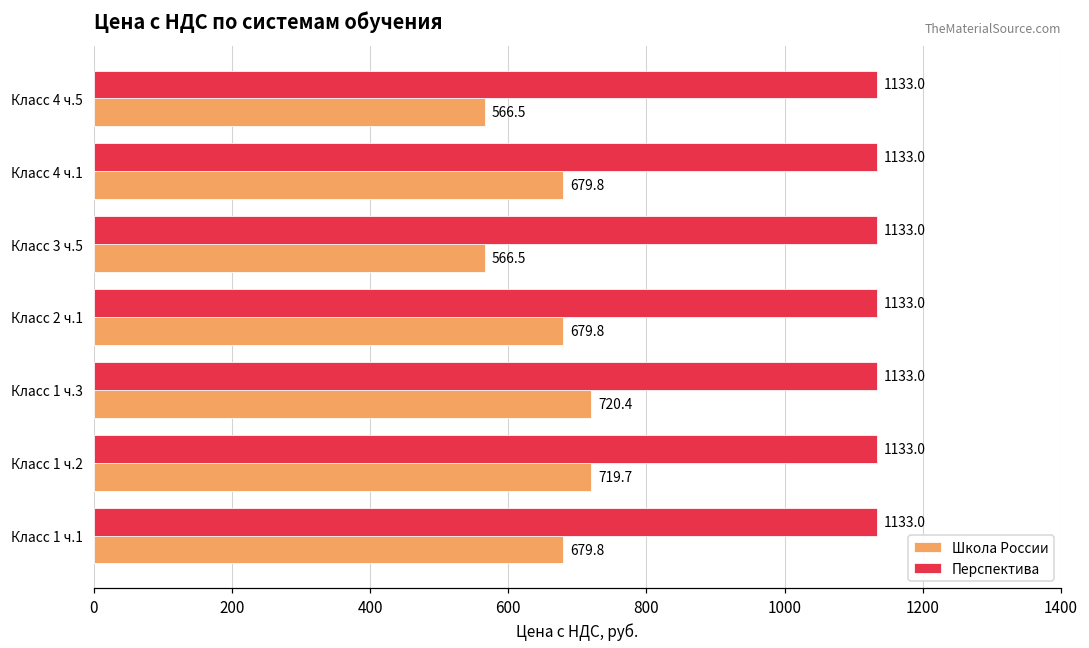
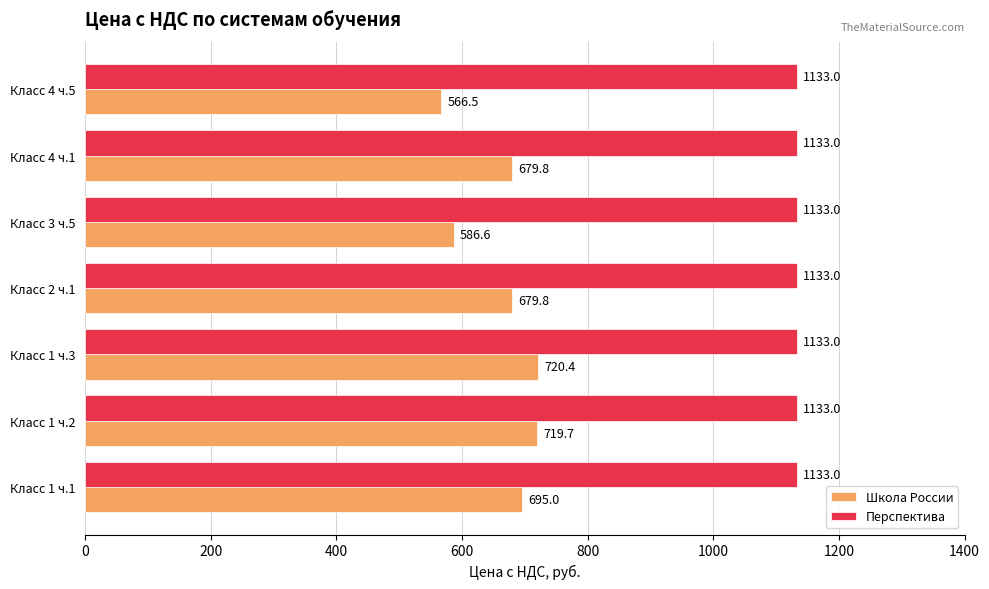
  {
    "Школа России": {
      "Класс 4 ч.5": 566.5,
      "Класс 4 ч.1": 679.8,
-     "Класс 3 ч.5": 566.5,
+     "Класс 3 ч.5": 586.6,
      "Класс 2 ч.1": 679.8,
      "Класс 1 ч.3": 720.4,
      "Класс 1 ч.2": 719.7,
-     "Класс 1 ч.1": 679.8
+     "Класс 1 ч.1": 695.0
    },
    "Перспектива": {
      "Класс 4 ч.5": 1133.0,
      "Класс 4 ч.1": 1133.0,
      "Класс 3 ч.5": 1133.0,
      "Класс 2 ч.1": 1133.0,
      "Класс 1 ч.3": 1133.0,
      "Класс 1 ч.2": 1133.0,
      "Класс 1 ч.1": 1133.0
    }
  }
